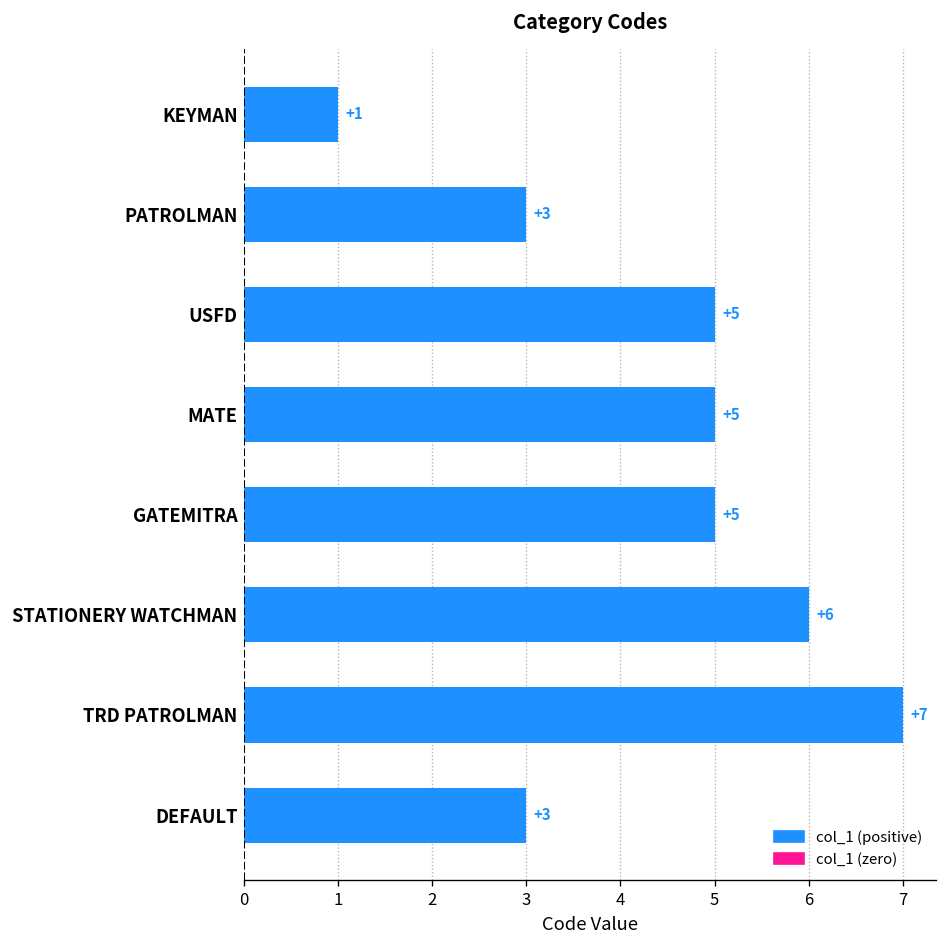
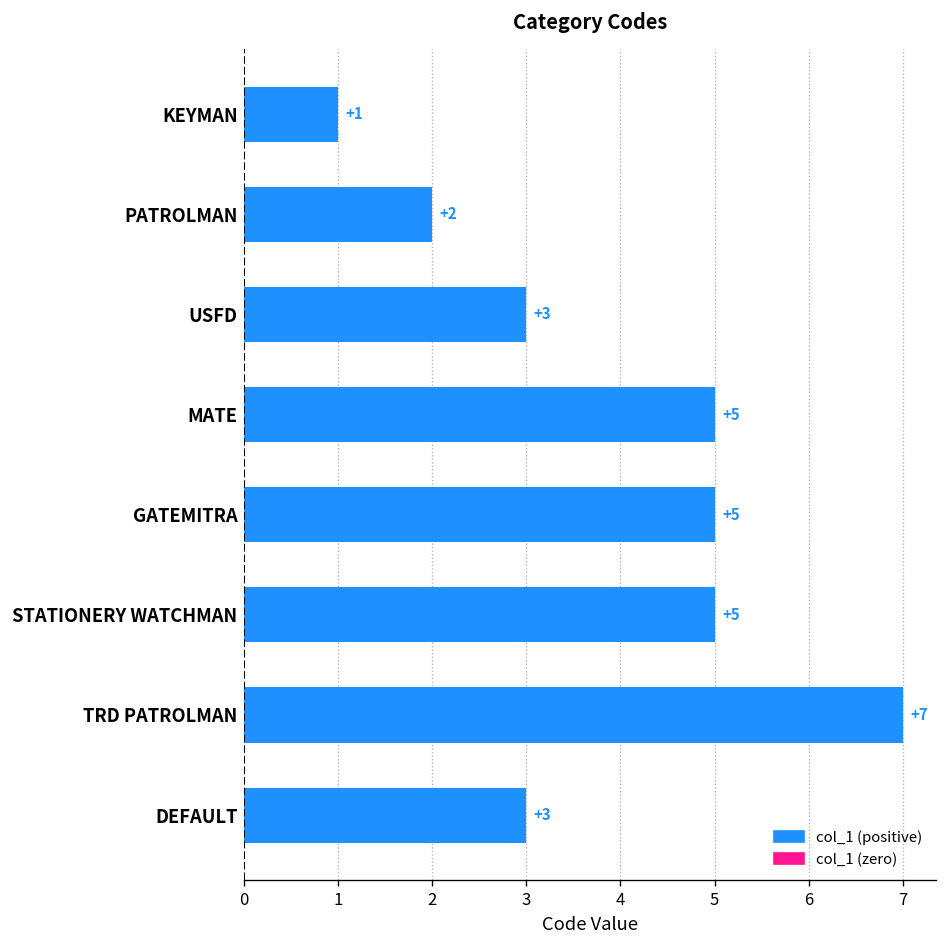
  {
    "KEYMAN": "+1",
-   "PATROLMAN": "+3",
-   "USFD": "+5",
+   "PATROLMAN": "+2",
+   "USFD": "+3",
    "MATE": "+5",
    "GATEMITRA": "+5",
-   "STATIONERY WATCHMAN": "+6",
+   "STATIONERY WATCHMAN": "+5",
    "TRD PATROLMAN": "+7",
    "DEFAULT": "+3"
  }
